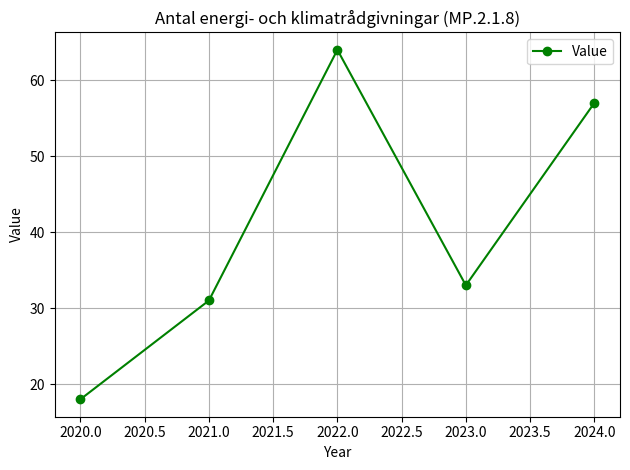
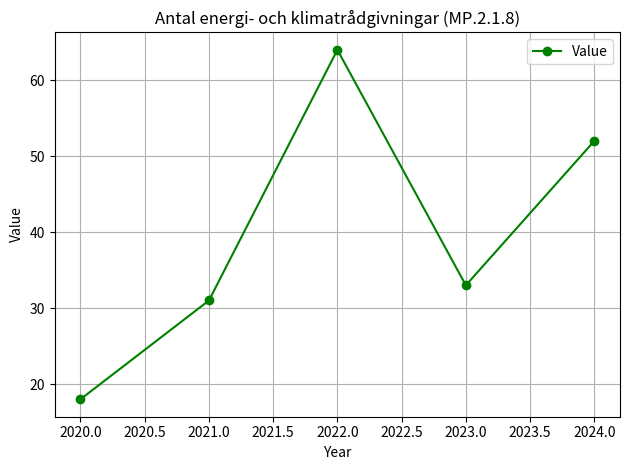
  {
    "2020.0": 18,
    "2021.0": 31,
    "2022.0": 64,
    "2023.0": 33,
-   "2024.0": 57
+   "2024.0": 52
  }
